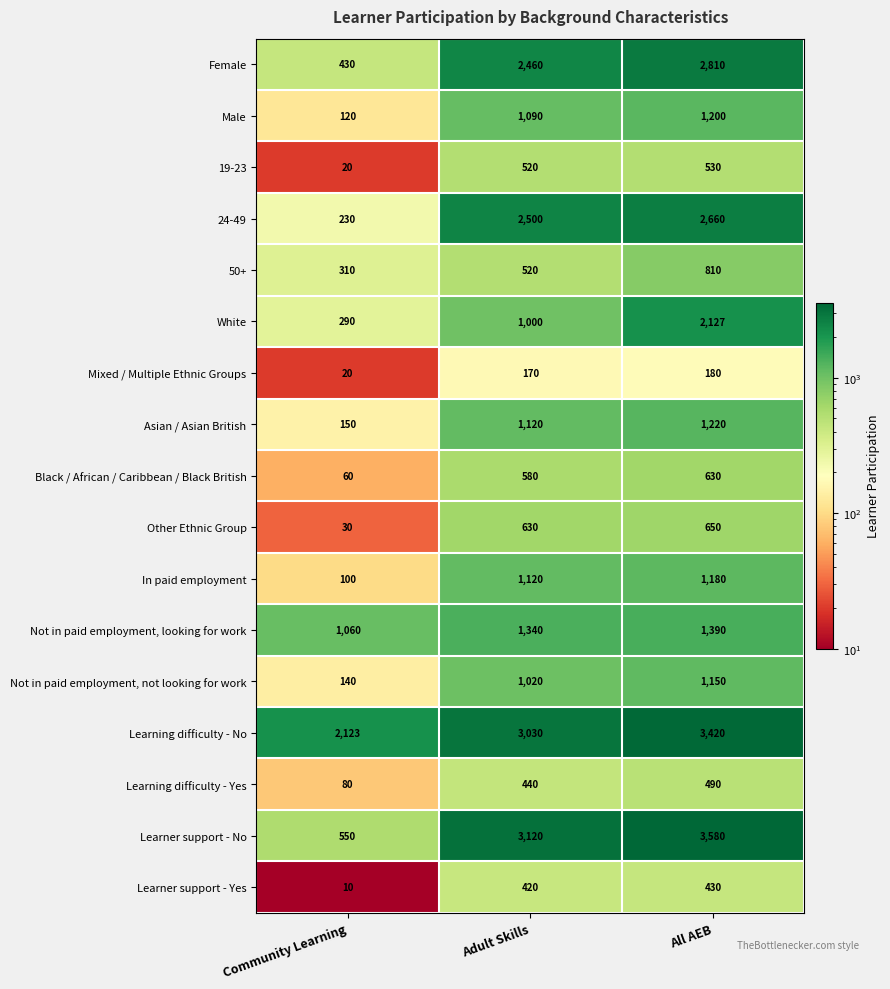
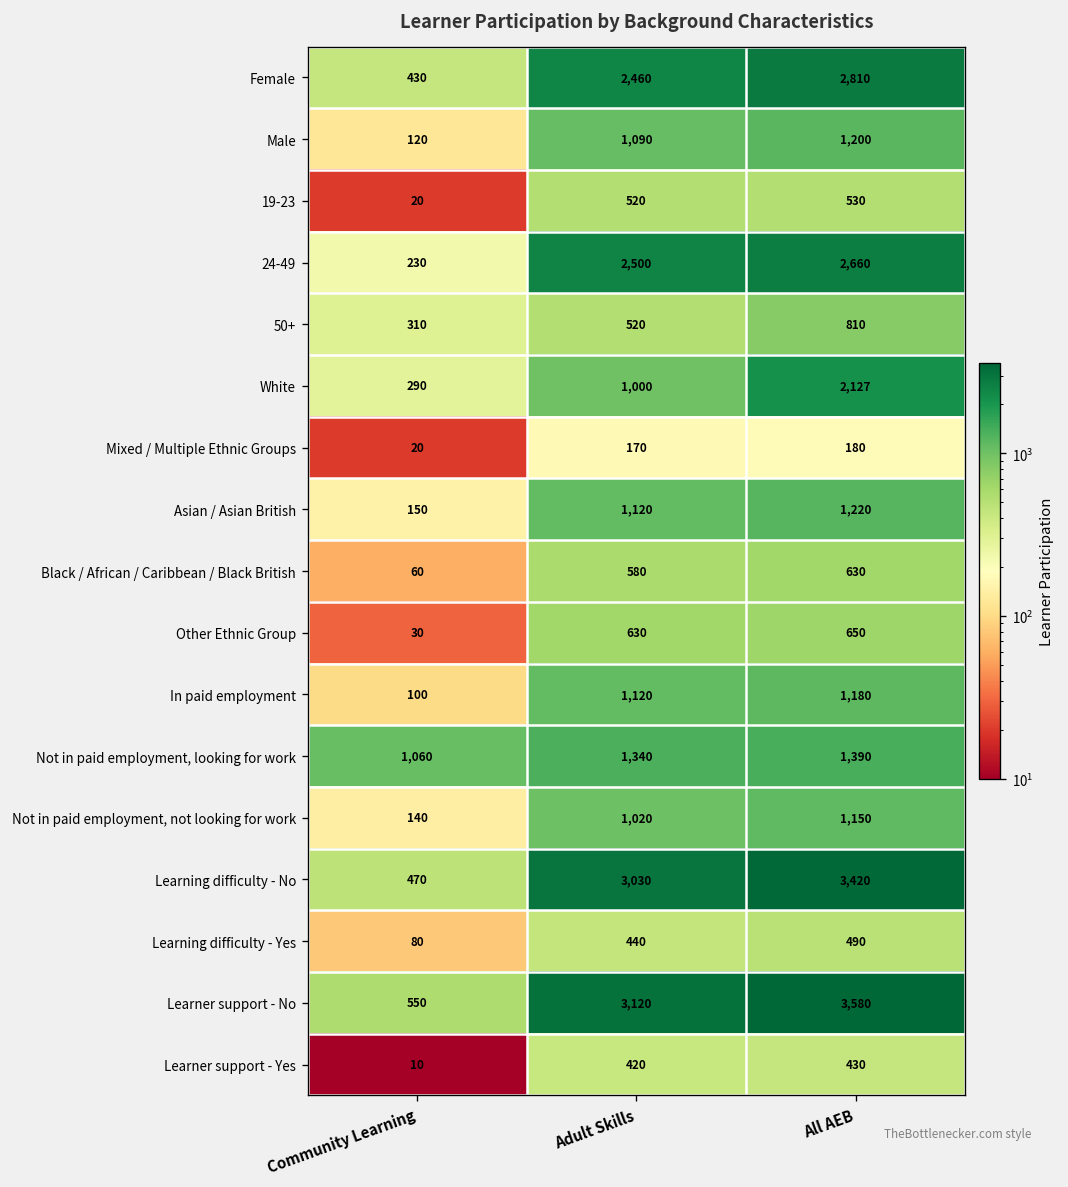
  {
    "Female": {
      "Community Learning": "430",
      "Adult Skills": "2,460",
      "All AEB": "2,810"
    },
    "Male": {
      "Community Learning": "120",
      "Adult Skills": "1,090",
      "All AEB": "1,200"
    },
    "19-23": {
      "Community Learning": "20",
      "Adult Skills": "520",
      "All AEB": "530"
    },
    "24-49": {
      "Community Learning": "230",
      "Adult Skills": "2,500",
      "All AEB": "2,660"
    },
    "50+": {
      "Community Learning": "310",
      "Adult Skills": "520",
      "All AEB": "810"
    },
    "White": {
      "Community Learning": "290",
      "Adult Skills": "1,000",
      "All AEB": "2,127"
    },
    "Mixed / Multiple Ethnic Groups": {
      "Community Learning": "20",
      "Adult Skills": "170",
      "All AEB": "180"
    },
    "Asian / Asian British": {
      "Community Learning": "150",
      "Adult Skills": "1,120",
      "All AEB": "1,220"
    },
    "Black / African / Caribbean / Black British": {
      "Community Learning": "60",
      "Adult Skills": "580",
      "All AEB": "630"
    },
    "Other Ethnic Group": {
      "Community Learning": "30",
      "Adult Skills": "630",
      "All AEB": "650"
    },
    "In paid employment": {
      "Community Learning": "100",
      "Adult Skills": "1,120",
      "All AEB": "1,180"
    },
    "Not in paid employment, looking for work": {
      "Community Learning": "1,060",
      "Adult Skills": "1,340",
      "All AEB": "1,390"
    },
    "Not in paid employment, not looking for work": {
      "Community Learning": "140",
      "Adult Skills": "1,020",
      "All AEB": "1,150"
    },
    "Learning difficulty - No": {
-     "Community Learning": "2,123",
+     "Community Learning": "470",
      "Adult Skills": "3,030",
      "All AEB": "3,420"
    },
    "Learning difficulty - Yes": {
      "Community Learning": "80",
      "Adult Skills": "440",
      "All AEB": "490"
    },
    "Learner support - No": {
      "Community Learning": "550",
      "Adult Skills": "3,120",
      "All AEB": "3,580"
    },
    "Learner support - Yes": {
      "Community Learning": "10",
      "Adult Skills": "420",
      "All AEB": "430"
    }
  }
